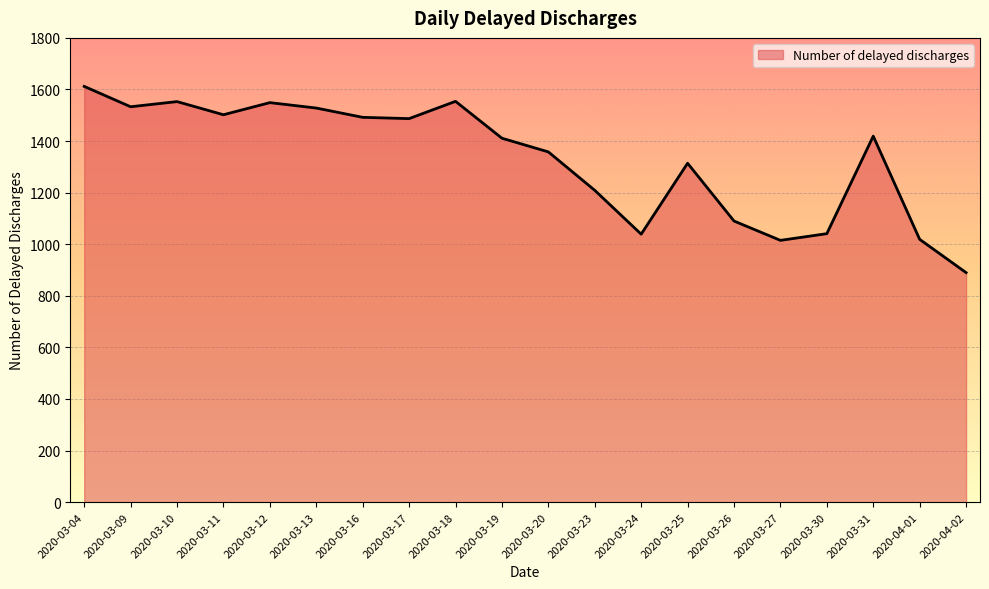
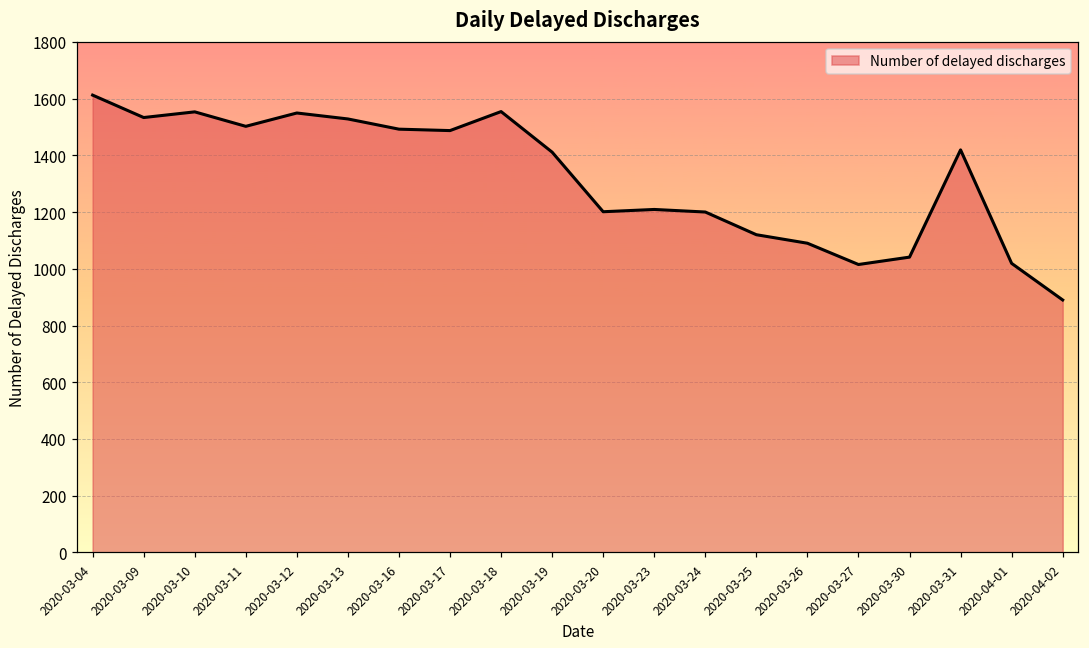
  {
    "2020-03-04": 1610,
    "2020-03-09": 1530,
    "2020-03-10": 1550,
    "2020-03-11": 1500,
    "2020-03-12": 1550,
    "2020-03-13": 1530,
    "2020-03-16": 1490,
    "2020-03-17": 1490,
    "2020-03-18": 1550,
    "2020-03-19": 1410,
-   "2020-03-20": 1360,
+   "2020-03-20": 1200,
    "2020-03-23": 1210,
-   "2020-03-24": 1040,
-   "2020-03-25": 1310,
+   "2020-03-24": 1200,
+   "2020-03-25": 1120,
    "2020-03-26": 1090,
    "2020-03-27": 1020,
    "2020-03-30": 1040,
    "2020-03-31": 1420,
    "2020-04-01": 1020,
    "2020-04-02": 890
  }
